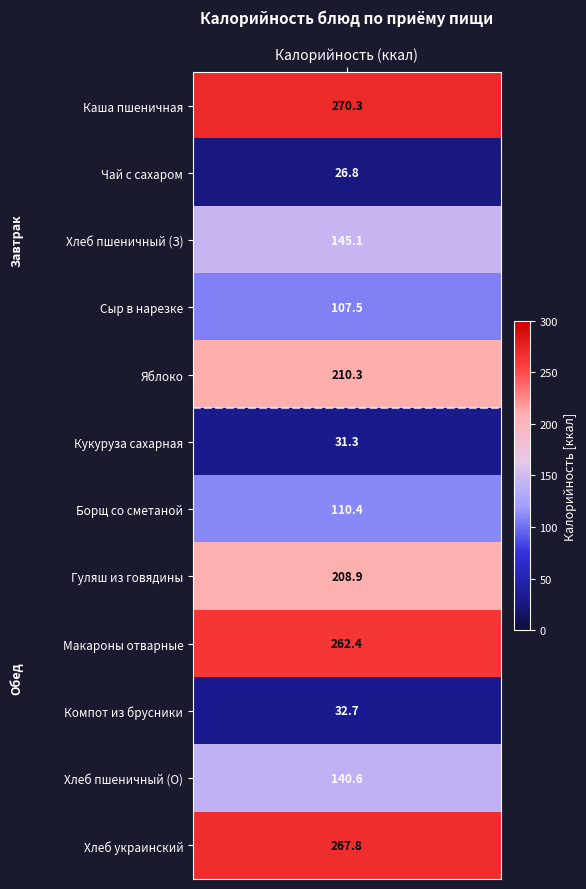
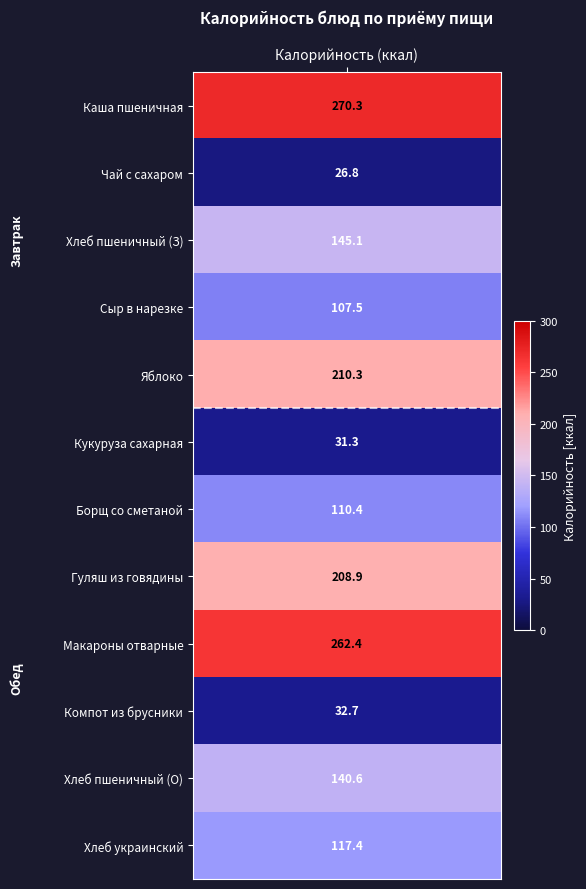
  {
    "Каша пшеничная": {
      "Калорийность (ккал)": 270.3
    },
    "Чай с сахаром": {
      "Калорийность (ккал)": 26.8
    },
    "Хлеб пшеничный (З)": {
      "Калорийность (ккал)": 145.1
    },
    "Сыр в нарезке": {
      "Калорийность (ккал)": 107.5
    },
    "Яблоко": {
      "Калорийность (ккал)": 210.3
    },
    "Кукуруза сахарная": {
      "Калорийность (ккал)": 31.3
    },
    "Борщ со сметаной": {
      "Калорийность (ккал)": 110.4
    },
    "Гуляш из говядины": {
      "Калорийность (ккал)": 208.9
    },
    "Макароны отварные": {
      "Калорийность (ккал)": 262.4
    },
    "Компот из брусники": {
      "Калорийность (ккал)": 32.7
    },
    "Хлеб пшеничный (О)": {
      "Калорийность (ккал)": 140.6
    },
    "Хлеб украинский": {
-     "Калорийность (ккал)": 267.8
+     "Калорийность (ккал)": 117.4
    }
  }
